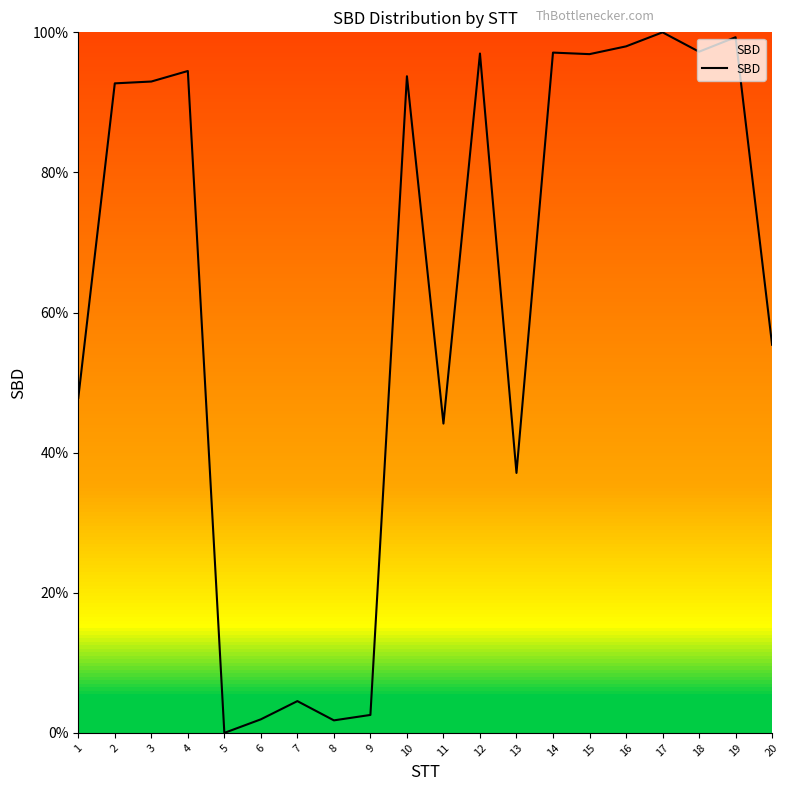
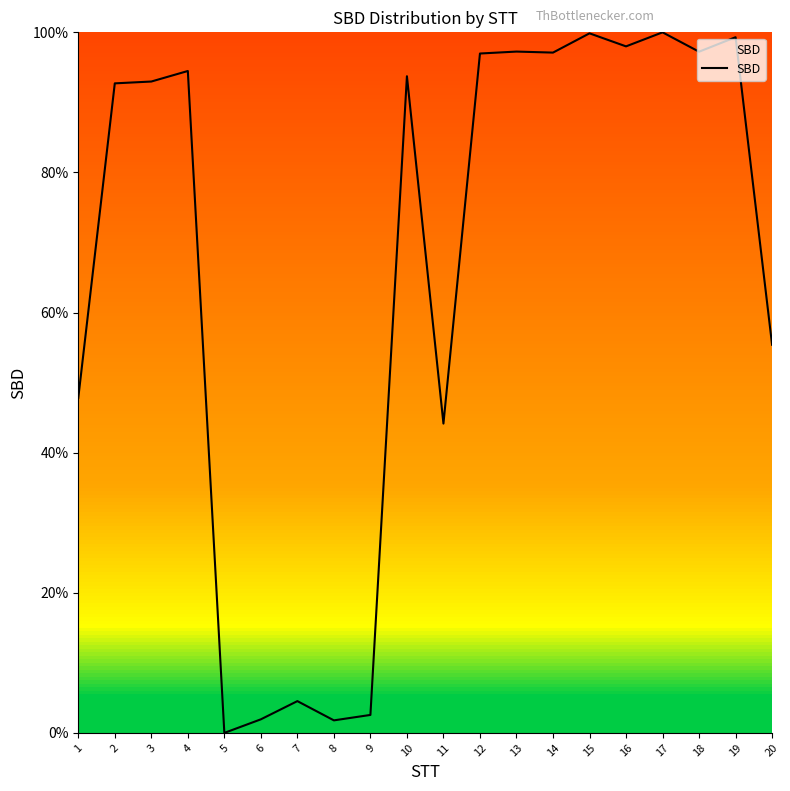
  {
    "1": "48%",
    "2": "93%",
    "3": "93%",
    "4": "94%",
    "10": "94%",
    "11": "44%",
    "12": "97%",
-   "13": "37%",
+   "13": "97%",
    "14": "97%",
-   "15": "97%",
+   "15": "100%",
    "16": "98%",
    "17": "100%",
    "19": "99%",
    "20": "55%"
  }
